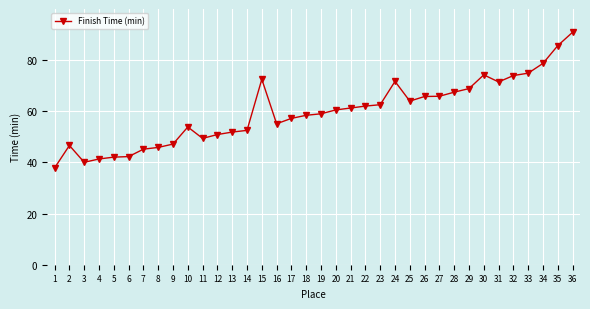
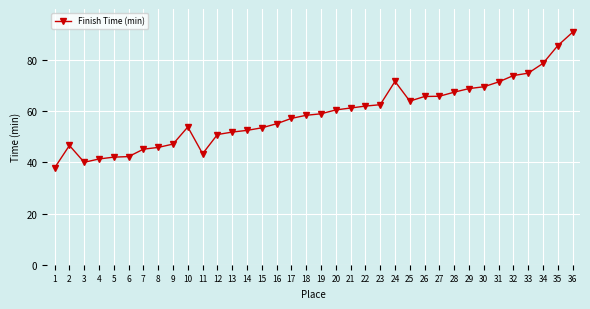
  {
    "1": 38,
    "2": 47,
    "3": 40,
    "4": 41,
    "5": 42,
    "6": 42,
    "7": 45,
    "8": 46,
    "9": 47,
    "10": 54,
-   "11": 49,
+   "11": 43,
    "12": 51,
    "13": 52,
    "14": 53,
-   "15": 73,
+   "15": 54,
    "16": 55,
    "17": 57,
    "18": 58,
    "19": 59,
    "20": 61,
    "21": 61,
    "22": 62,
    "23": 63,
    "24": 72,
    "25": 64,
    "26": 66,
    "27": 66,
    "28": 67,
    "29": 69,
-   "30": 74,
+   "30": 70,
    "31": 71,
    "32": 74,
    "33": 75,
    "34": 79,
    "35": 86,
    "36": 91
  }
